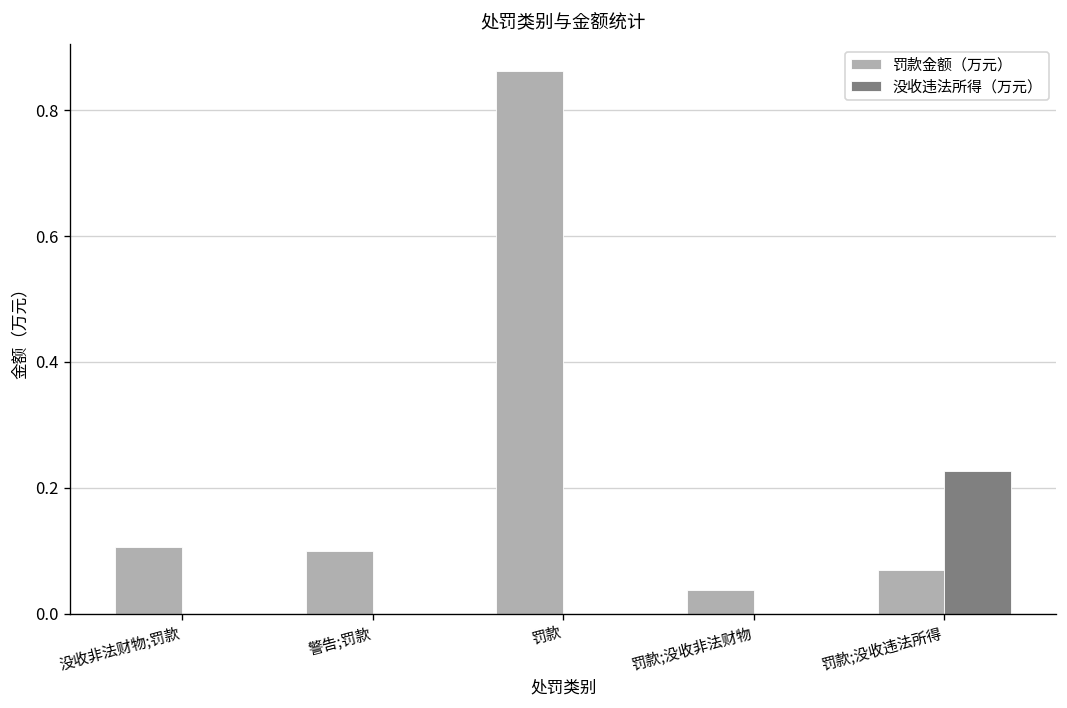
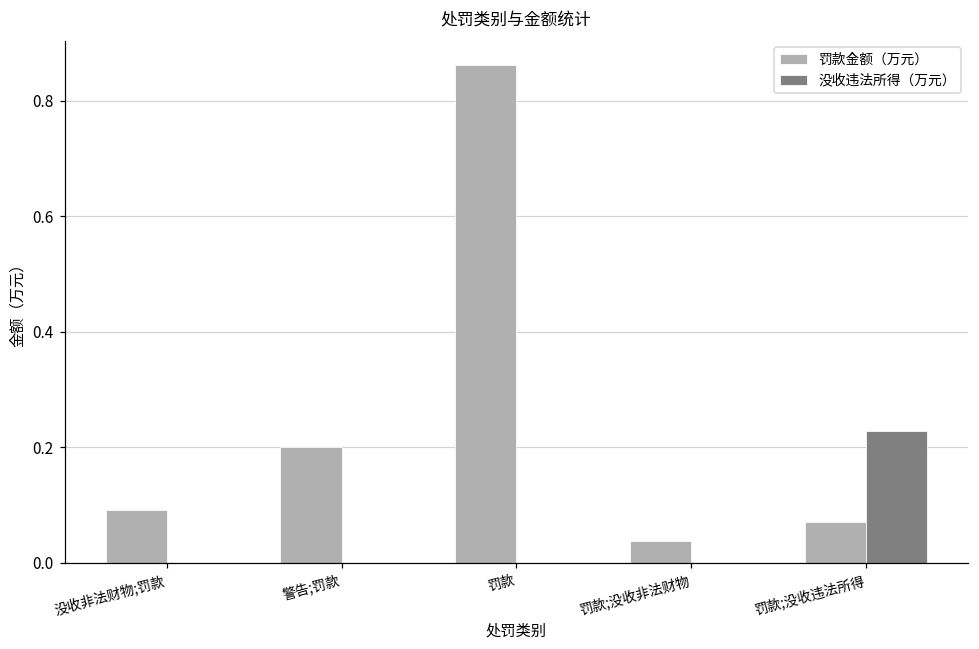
  {
    "罚款金额（万元）": {
-     "没收非法财物;罚款": 0.11,
-     "警告;罚款": 0.1,
+     "没收非法财物;罚款": 0.09,
+     "警告;罚款": 0.2,
      "罚款": 0.86,
      "罚款;没收非法财物": 0.04,
      "罚款;没收违法所得": 0.07
    },
    "没收违法所得（万元）": {
      "没收非法财物;罚款": 0.00,
      "警告;罚款": 0.00,
      "罚款": 0.00,
      "罚款;没收非法财物": 0.00,
      "罚款;没收违法所得": 0.23
    }
  }
